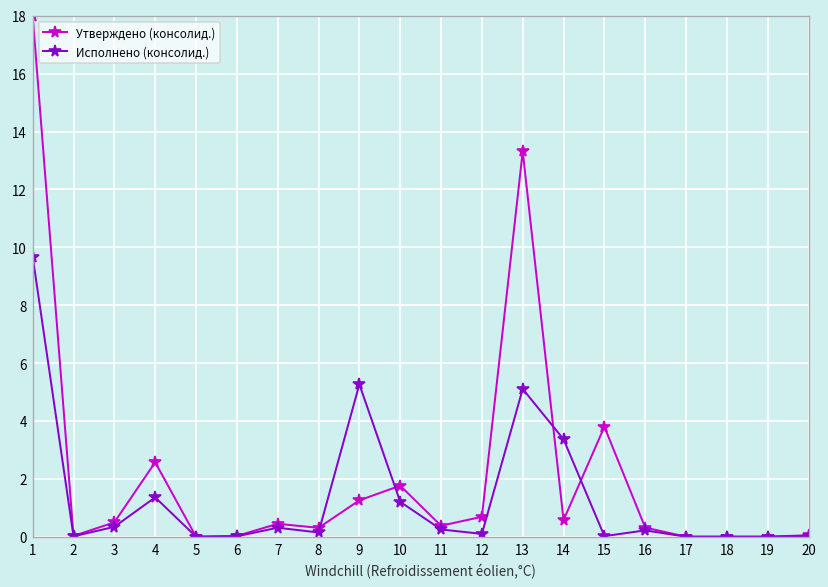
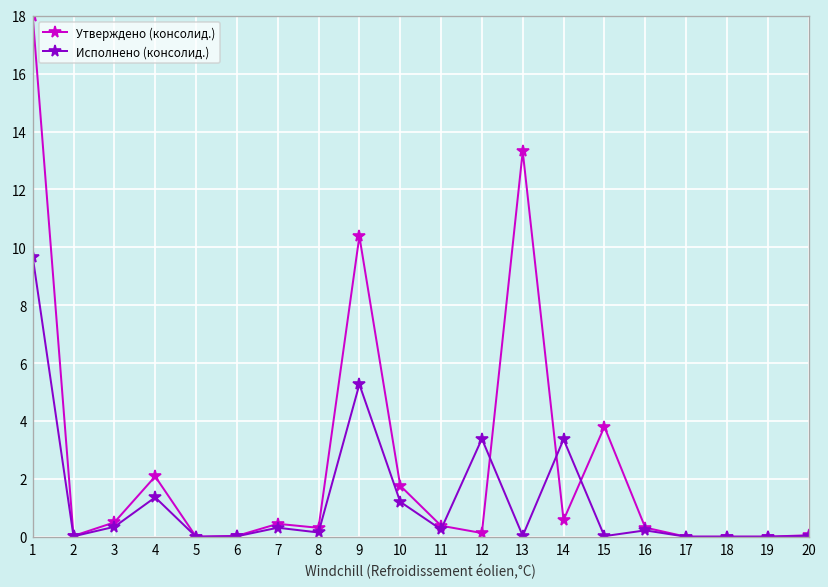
  {
    "Утверждено (консолид.)": {
      "1": 18.0,
      "3": 0.5,
-     "4": 2.6,
+     "4": 2.1,
      "7": 0.4,
      "8": 0.3,
-     "9": 1.3,
+     "9": 10.4,
      "10": 1.8,
      "11": 0.4,
-     "12": 0.7,
+     "12": 0.1,
      "13": 13.3,
      "14": 0.6,
      "15": 3.8
    },
    "Исполнено (консолид.)": {
      "1": 9.7,
      "3": 0.3,
      "4": 1.4,
      "7": 0.3,
      "8": 0.1,
      "9": 5.3,
      "10": 1.2,
      "11": 0.3,
-     "12": 0.1,
-     "13": 5.1,
+     "12": 3.4,
+     "13": 0.0,
      "14": 3.4,
      "15": 0.0
    }
  }
